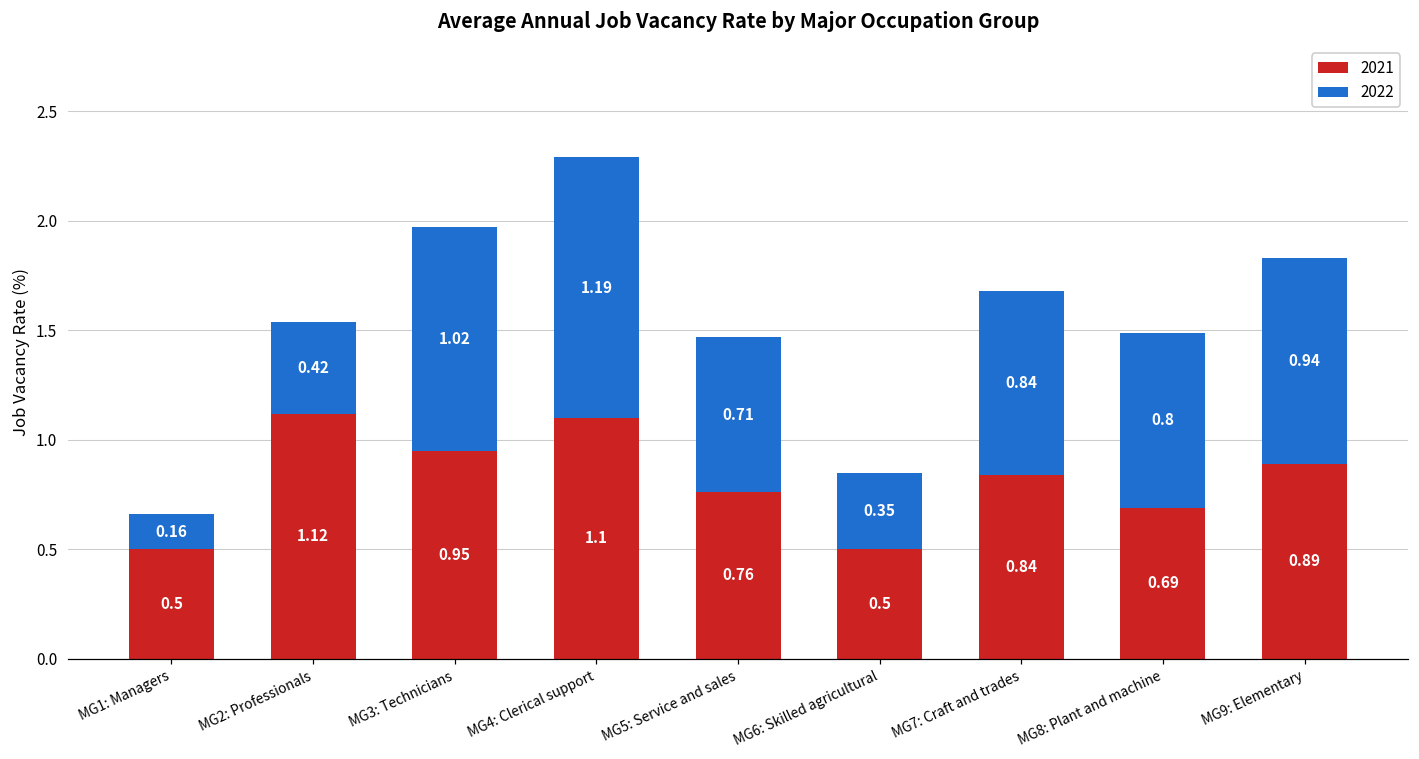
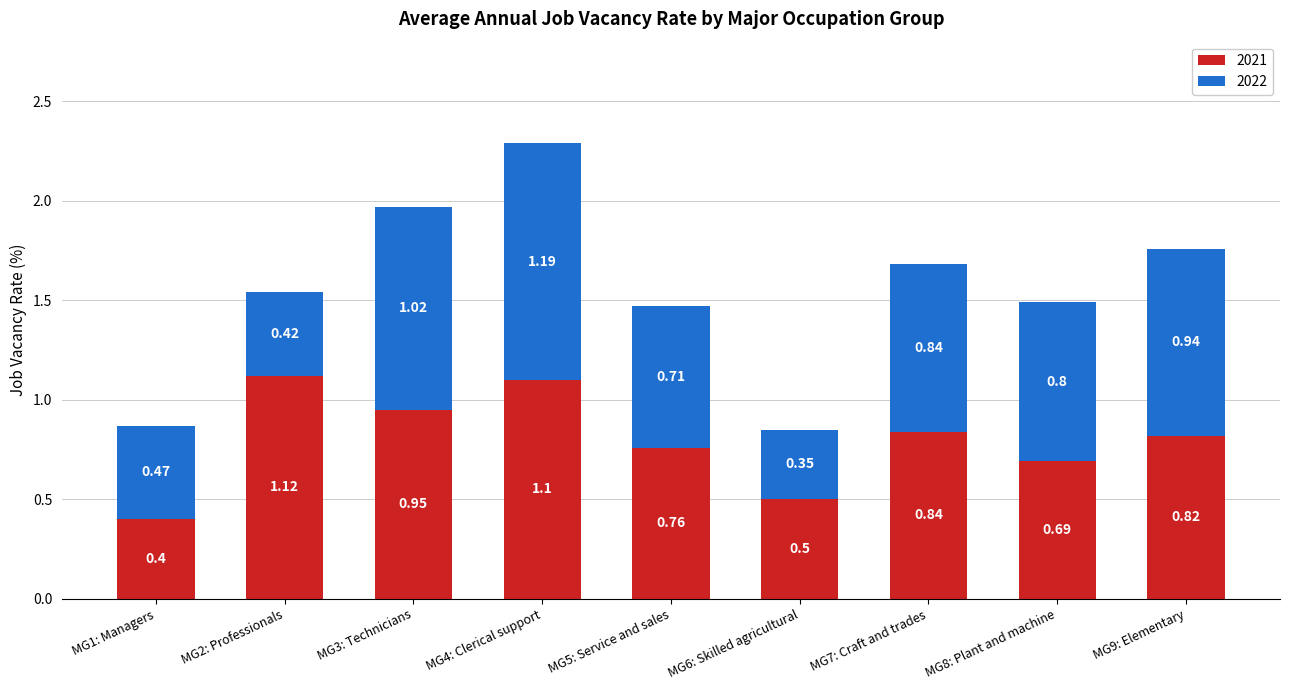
  {
    "2021": {
-     "MG1: Managers": 0.5,
+     "MG1: Managers": 0.4,
      "MG2: Professionals": 1.12,
      "MG3: Technicians": 0.95,
      "MG4: Clerical support": 1.1,
      "MG5: Service and sales": 0.76,
      "MG6: Skilled agricultural": 0.5,
      "MG7: Craft and trades": 0.84,
      "MG8: Plant and machine": 0.69,
-     "MG9: Elementary": 0.89
+     "MG9: Elementary": 0.82
    },
    "2022": {
-     "MG1: Managers": 0.16,
+     "MG1: Managers": 0.47,
      "MG2: Professionals": 0.42,
      "MG3: Technicians": 1.02,
      "MG4: Clerical support": 1.19,
      "MG5: Service and sales": 0.71,
      "MG6: Skilled agricultural": 0.35,
      "MG7: Craft and trades": 0.84,
      "MG8: Plant and machine": 0.8,
      "MG9: Elementary": 0.94
    }
  }
